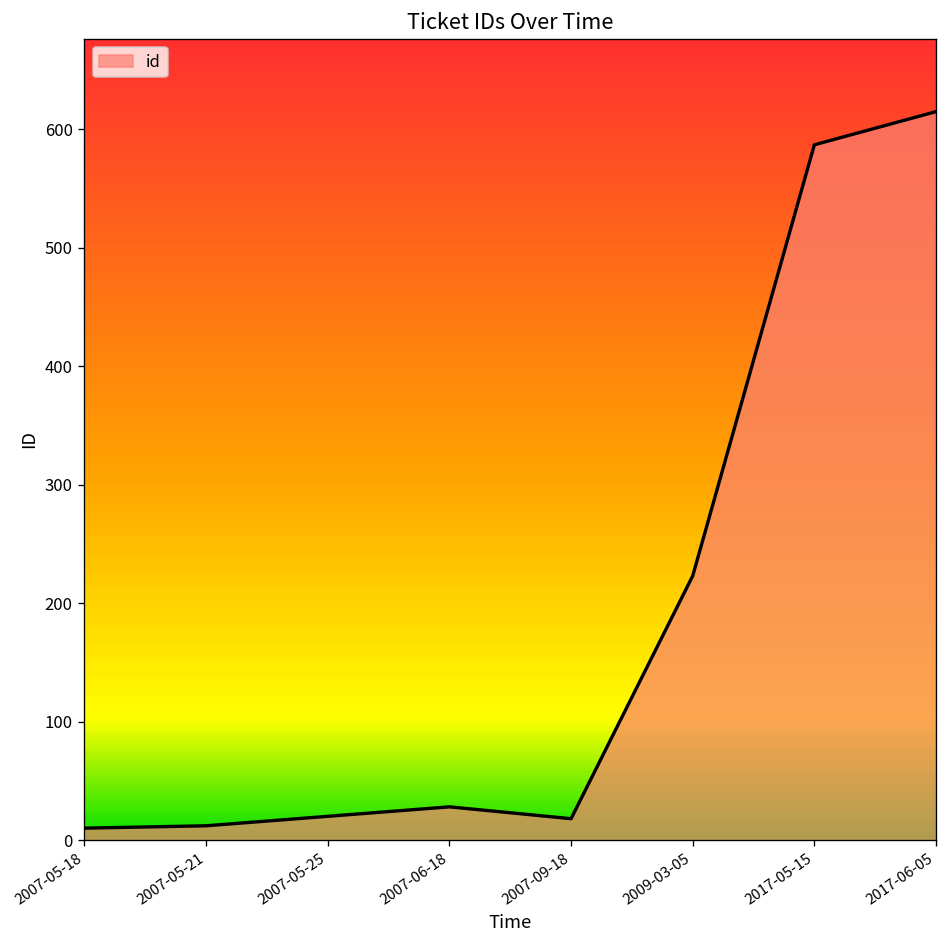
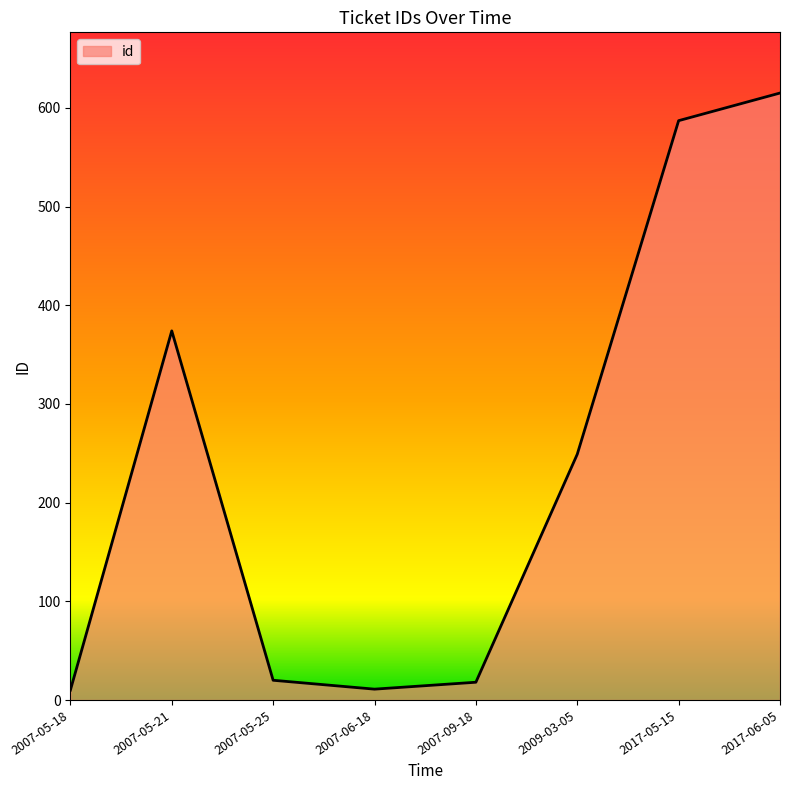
  {
    "2007-05-18": 10,
-   "2007-05-21": 10,
+   "2007-05-21": 370,
    "2007-05-25": 20,
-   "2007-06-18": 30,
+   "2007-06-18": 10,
    "2007-09-18": 20,
-   "2009-03-05": 220,
+   "2009-03-05": 250,
    "2017-05-15": 590,
    "2017-06-05": 620
  }
